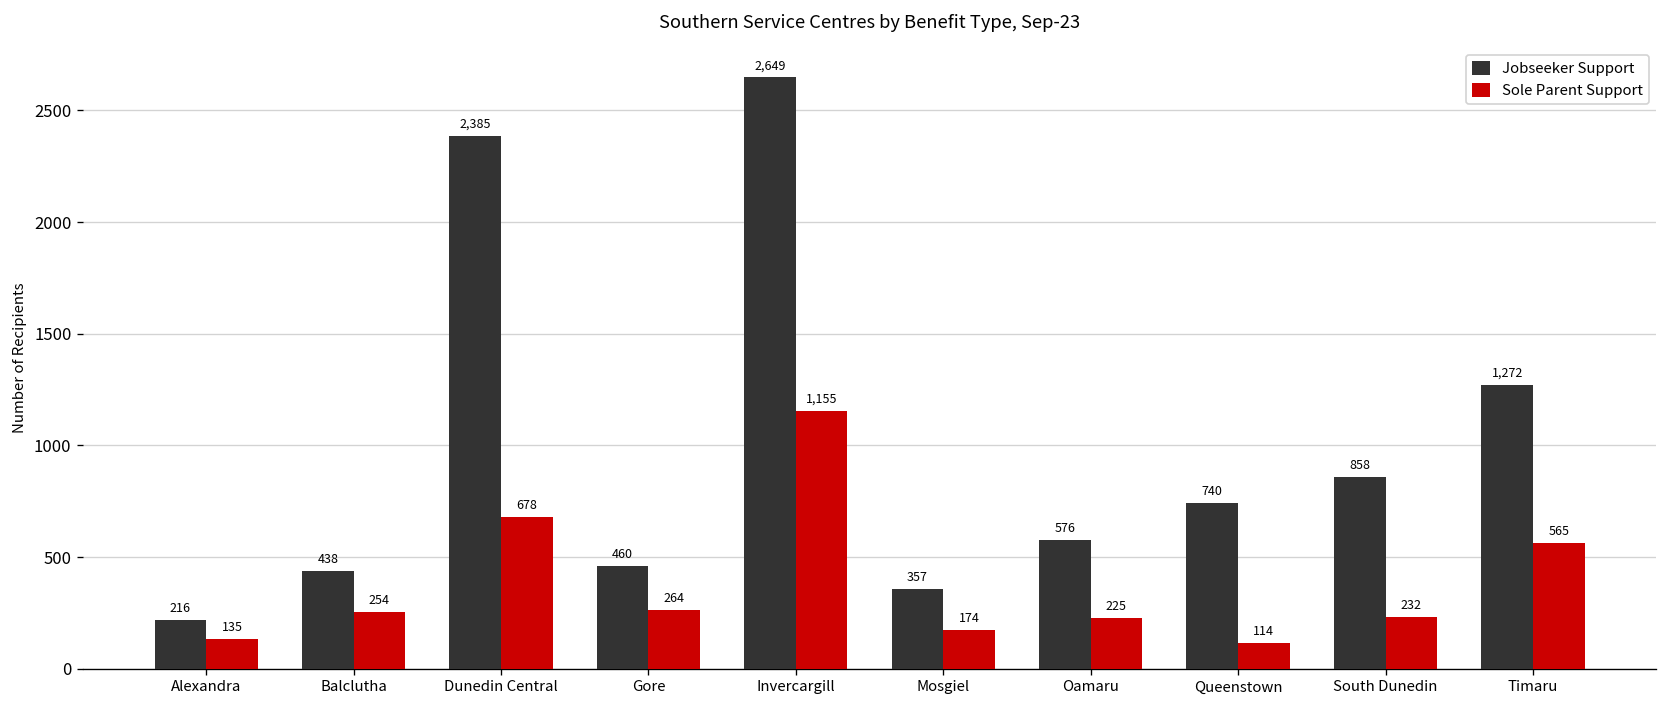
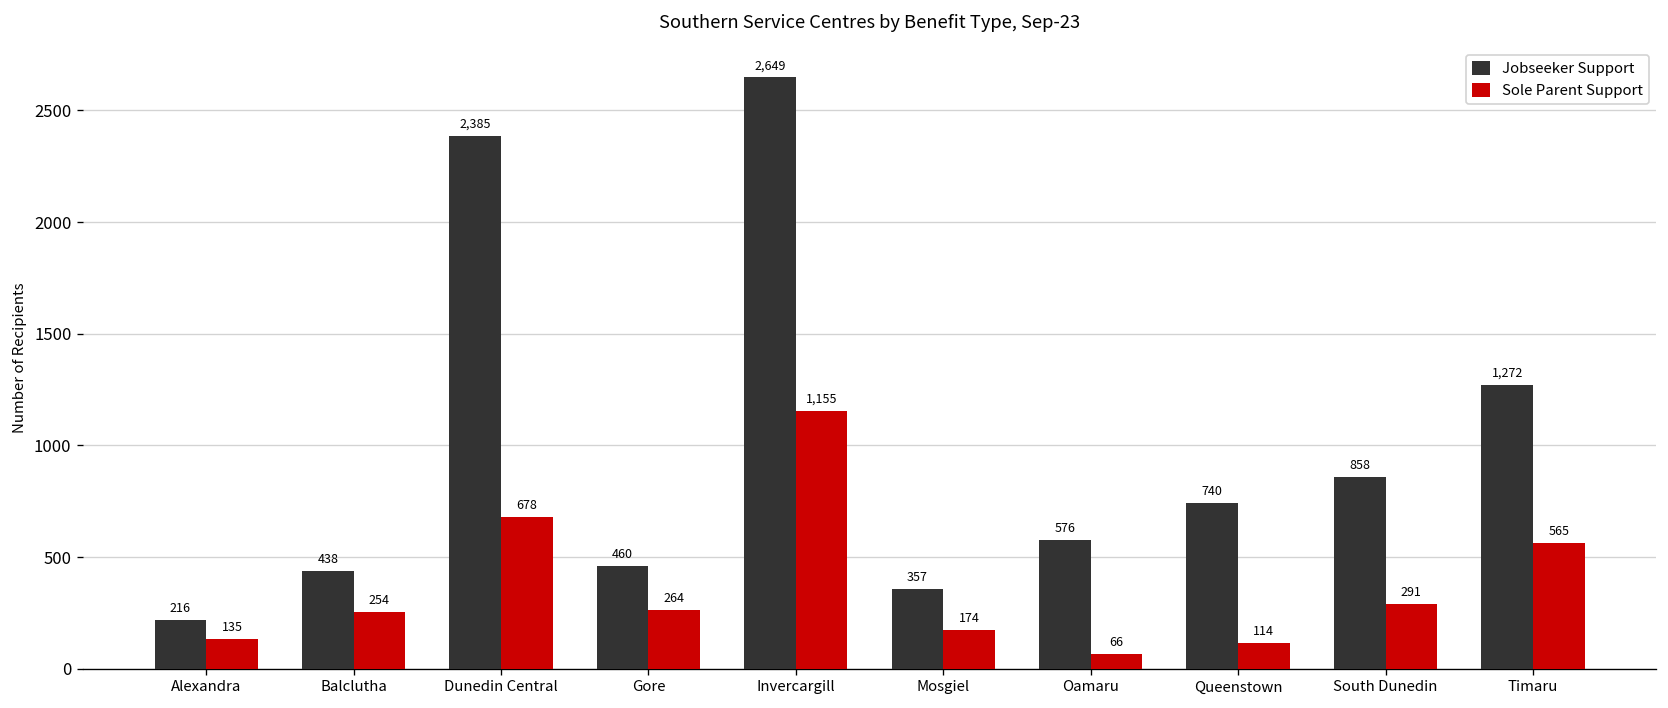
  {
    "Jobseeker Support": {
      "Alexandra": "216",
      "Balclutha": "438",
      "Dunedin Central": "2,385",
      "Gore": "460",
      "Invercargill": "2,649",
      "Mosgiel": "357",
      "Oamaru": "576",
      "Queenstown": "740",
      "South Dunedin": "858",
      "Timaru": "1,272"
    },
    "Sole Parent Support": {
      "Alexandra": "135",
      "Balclutha": "254",
      "Dunedin Central": "678",
      "Gore": "264",
      "Invercargill": "1,155",
      "Mosgiel": "174",
-     "Oamaru": "225",
+     "Oamaru": "66",
      "Queenstown": "114",
-     "South Dunedin": "232",
+     "South Dunedin": "291",
      "Timaru": "565"
    }
  }
